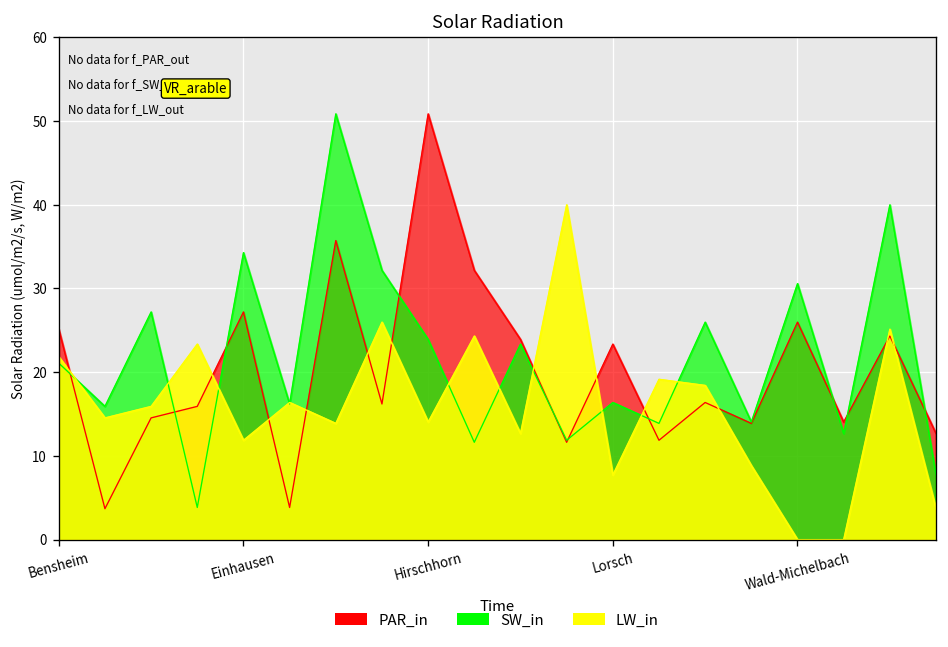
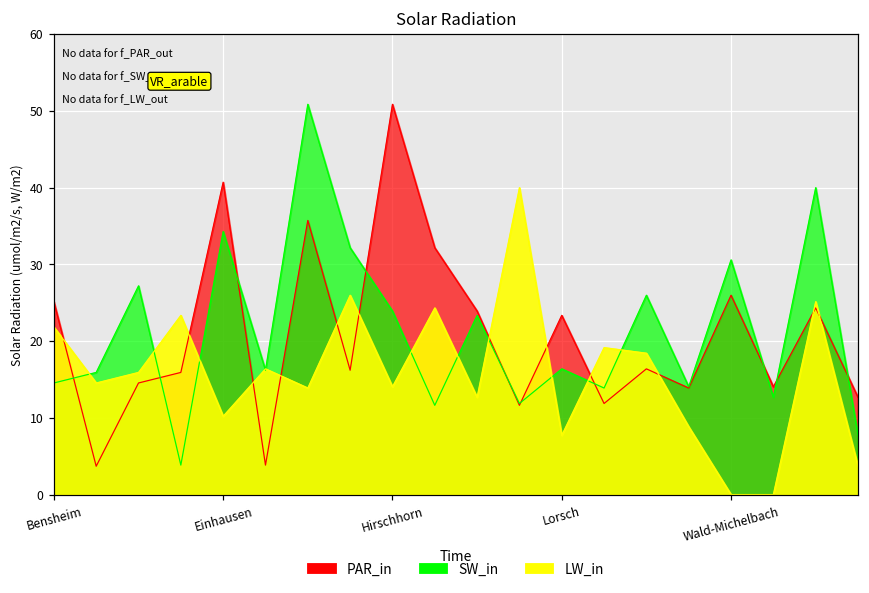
  {
    "PAR_in": {
      "Bensheim": 25,
-     "Einhausen": 27,
+     "Einhausen": 41,
      "Hirschhorn": 51,
      "Lorsch": 23,
      "Wald-Michelbach": 26
    },
    "SW_in": {
-     "Bensheim": 21,
+     "Bensheim": 15,
      "Einhausen": 34,
      "Hirschhorn": 24,
      "Lorsch": 16,
      "Wald-Michelbach": 31
    },
    "LW_in": {
      "Bensheim": 22,
-     "Einhausen": 12,
+     "Einhausen": 10,
      "Hirschhorn": 14,
      "Lorsch": 8,
      "Wald-Michelbach": 0
    }
  }
